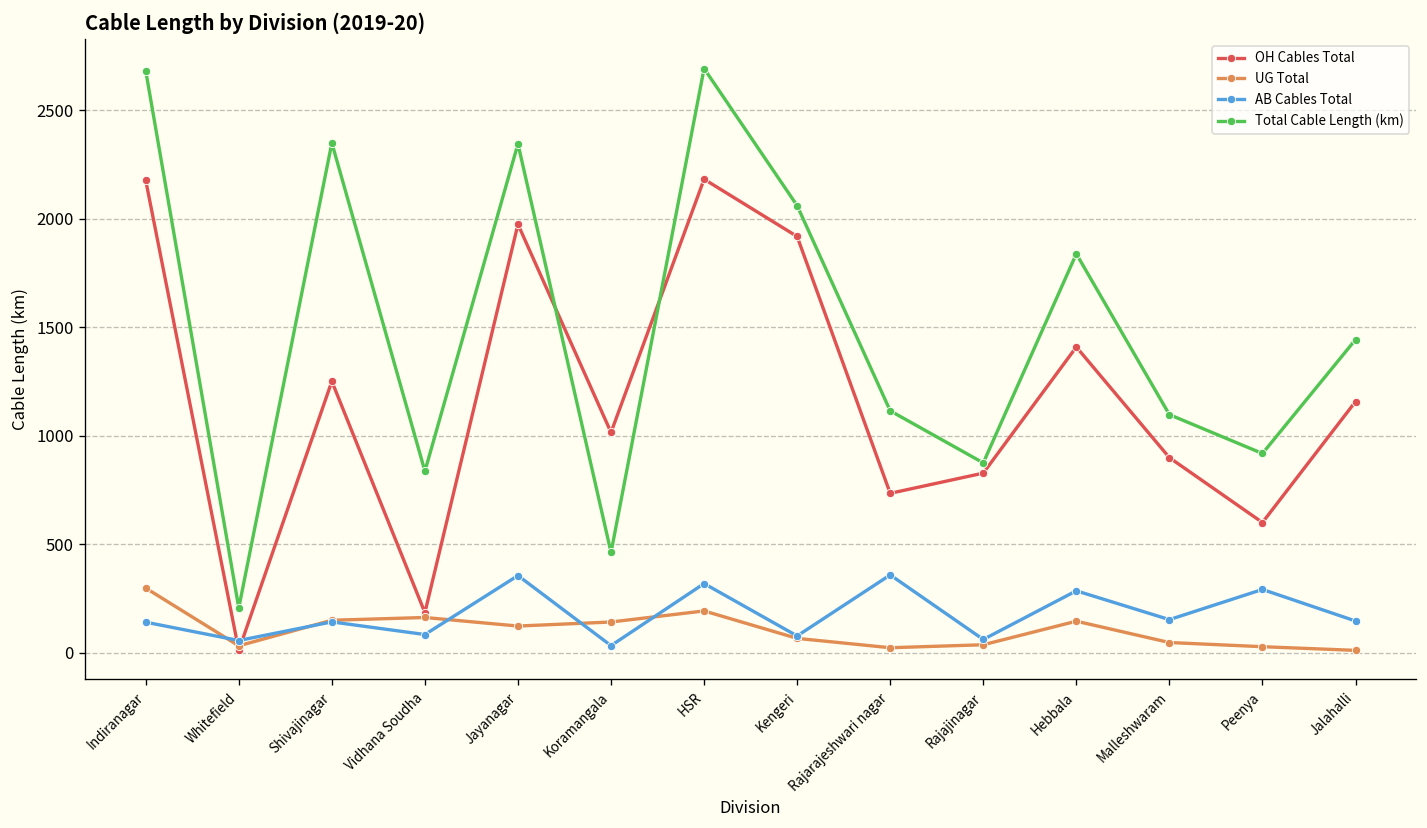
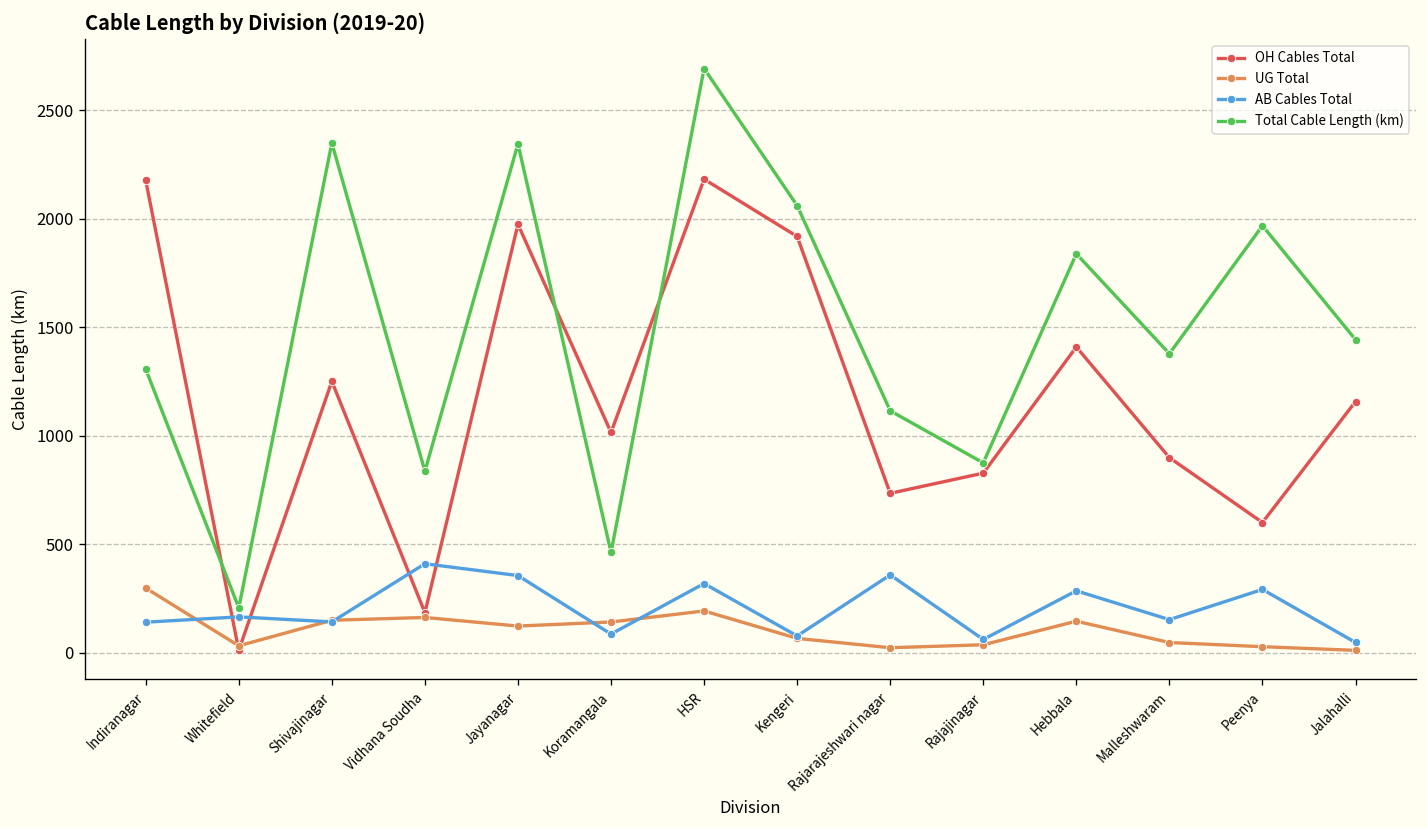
  {
    "AB Cables Total": {
      "Indiranagar": 140,
-     "Whitefield": 60,
-     "Vidhana Soudha": 80,
+     "Whitefield": 160,
+     "Vidhana Soudha": 410,
      "Jayanagar": 360,
-     "Koramangala": 30,
+     "Koramangala": 90,
      "HSR": 320,
      "Rajarajeshwari nagar": 360,
      "Rajajinagar": 60,
      "Hebbala": 280,
      "Malleshwaram": 150,
      "Peenya": 290,
-     "Jalahalli": 150
+     "Jalahalli": 50
    },
    "Total Cable Length (km)": {
-     "Indiranagar": 2680,
+     "Indiranagar": 1310,
      "Whitefield": 210,
      "Shivajinagar": 2350,
      "Vidhana Soudha": 840,
      "Jayanagar": 2350,
      "Koramangala": 460,
      "HSR": 2690,
      "Kengeri": 2060,
      "Rajarajeshwari nagar": 1110,
      "Rajajinagar": 870,
      "Hebbala": 1840,
-     "Malleshwaram": 1100,
-     "Peenya": 920,
+     "Malleshwaram": 1380,
+     "Peenya": 1970,
      "Jalahalli": 1440
    }
  }
